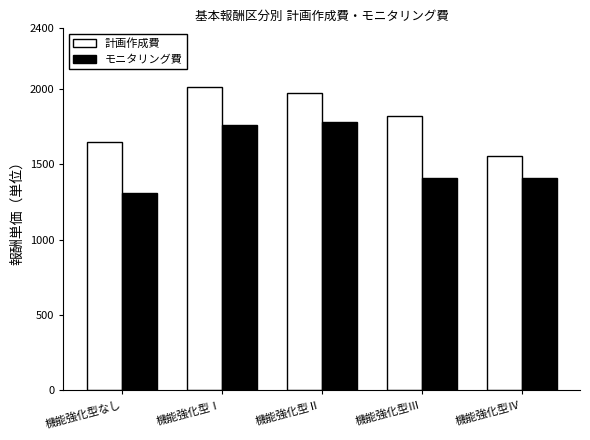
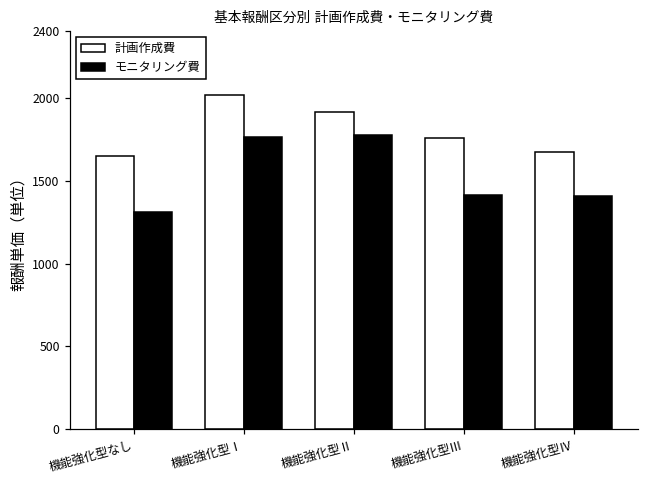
  {
    "計画作成費": {
      "機能強化型なし": 1650,
      "機能強化型Ⅰ": 2010,
-     "機能強化型Ⅱ": 1970,
-     "機能強化型Ⅲ": 1820,
-     "機能強化型Ⅳ": 1550
+     "機能強化型Ⅱ": 1910,
+     "機能強化型Ⅲ": 1760,
+     "機能強化型Ⅳ": 1670
    },
    "モニタリング費": {
      "機能強化型なし": 1310,
      "機能強化型Ⅰ": 1760,
      "機能強化型Ⅱ": 1780,
      "機能強化型Ⅲ": 1410,
      "機能強化型Ⅳ": 1410
    }
  }
